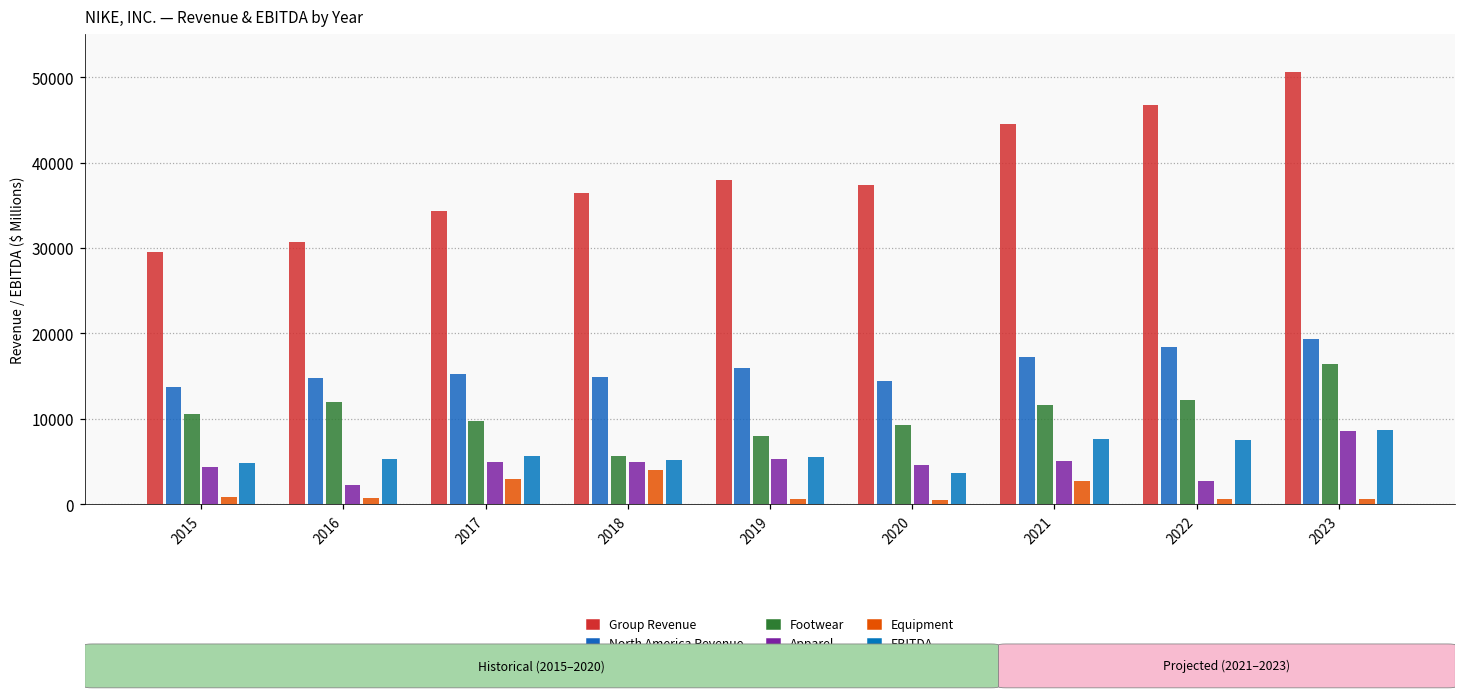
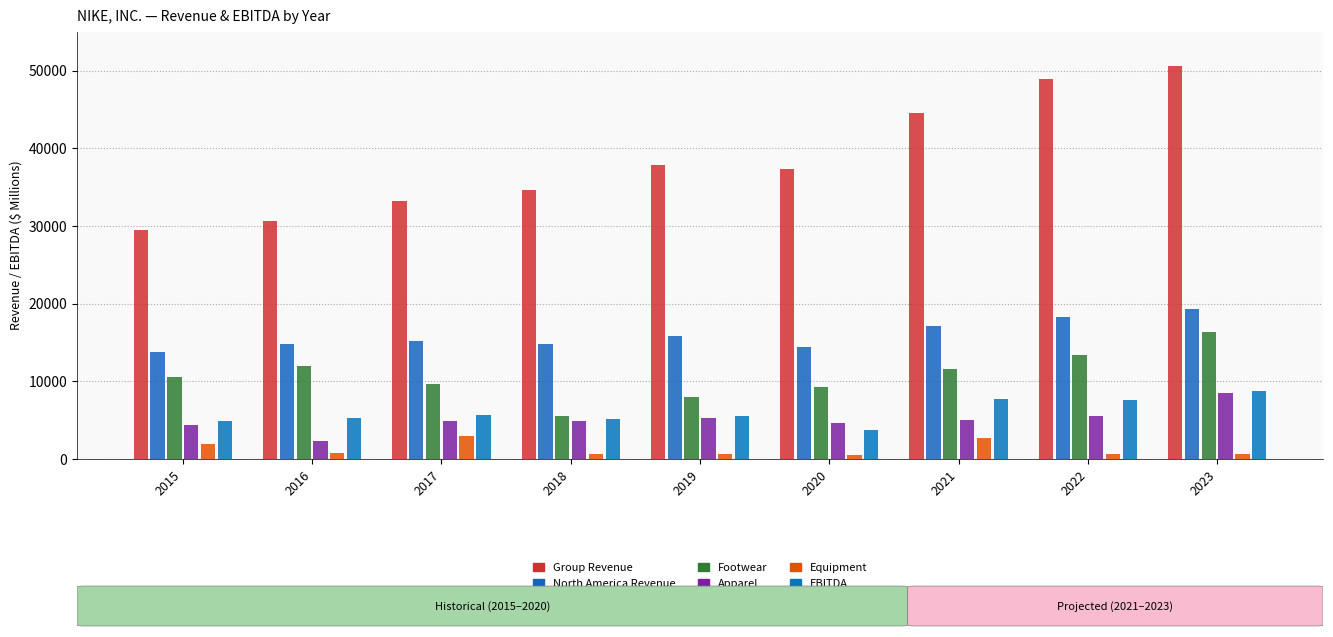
  {
    "Group Revenue": {
      "2015": 30000,
      "2016": 31000,
-     "2017": 34000,
-     "2018": 36000,
+     "2017": 33000,
+     "2018": 35000,
      "2019": 38000,
      "2020": 37000,
      "2021": 45000,
-     "2022": 47000,
+     "2022": 49000,
      "2023": 51000
    },
    "Footwear": {
      "2015": 11000,
      "2016": 12000,
      "2017": 10000,
      "2018": 6000,
      "2019": 8000,
      "2020": 9000,
      "2021": 12000,
-     "2022": 12000,
+     "2022": 13000,
      "2023": 16000
    },
    "Apparel": {
      "2015": 4000,
      "2016": 2000,
      "2017": 5000,
      "2018": 5000,
      "2019": 5000,
      "2020": 5000,
      "2021": 5000,
-     "2022": 3000,
+     "2022": 5000,
      "2023": 9000
    },
    "Equipment": {
-     "2015": 1000,
+     "2015": 2000,
      "2016": 1000,
      "2017": 3000,
-     "2018": 4000,
+     "2018": 1000,
      "2019": 1000,
      "2020": 1000,
      "2021": 3000,
      "2022": 1000,
      "2023": 1000
    }
  }
